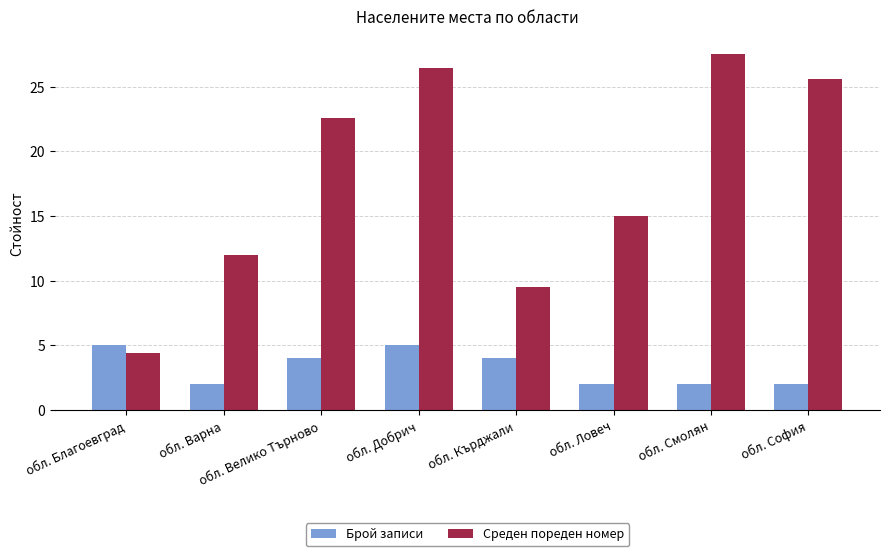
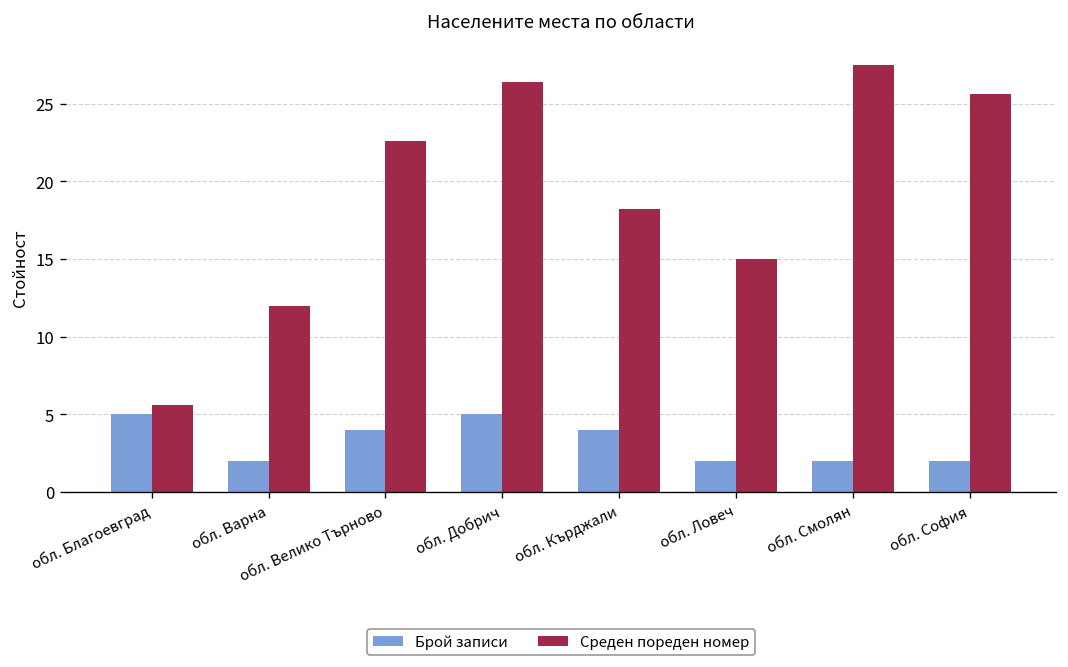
  {
    "Брой записи": {
      "обл. Благоевград": 5.0,
      "обл. Варна": 2.0,
      "обл. Велико Търново": 4.0,
      "обл. Добрич": 5.0,
      "обл. Кърджали": 4.0,
      "обл. Ловеч": 2.0,
      "обл. Смолян": 2.0,
      "обл. София": 2.0
    },
    "Среден пореден номер": {
-     "обл. Благоевград": 4.4,
+     "обл. Благоевград": 5.6,
      "обл. Варна": 12.0,
      "обл. Велико Търново": 22.6,
      "обл. Добрич": 26.4,
-     "обл. Кърджали": 9.5,
+     "обл. Кърджали": 18.2,
      "обл. Ловеч": 15.0,
      "обл. Смолян": 27.5,
      "обл. София": 25.6
    }
  }
